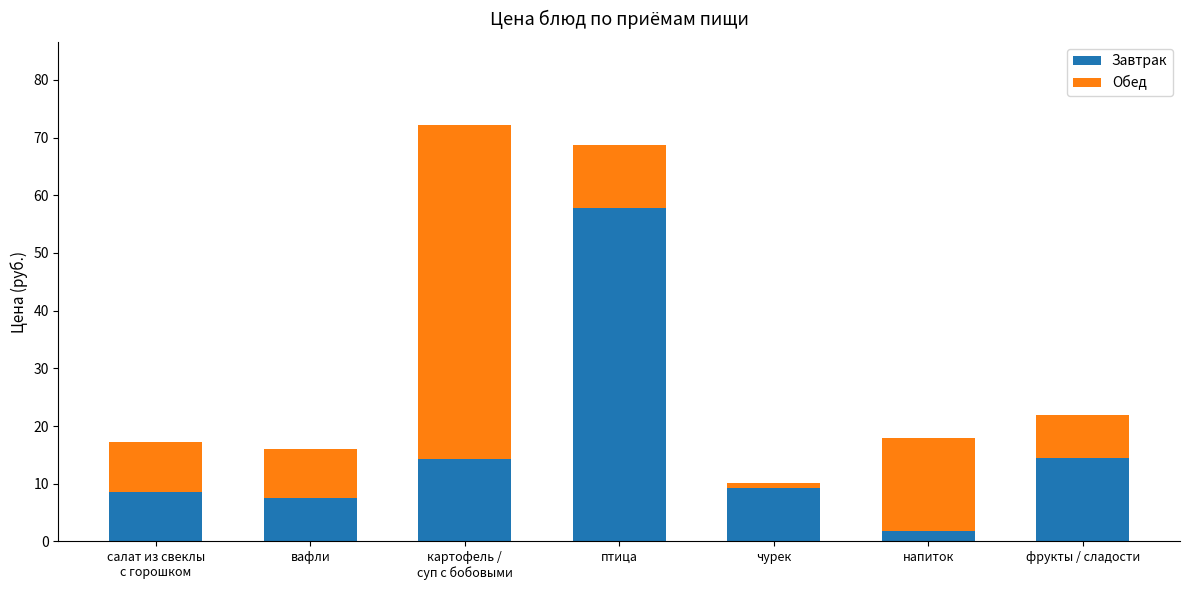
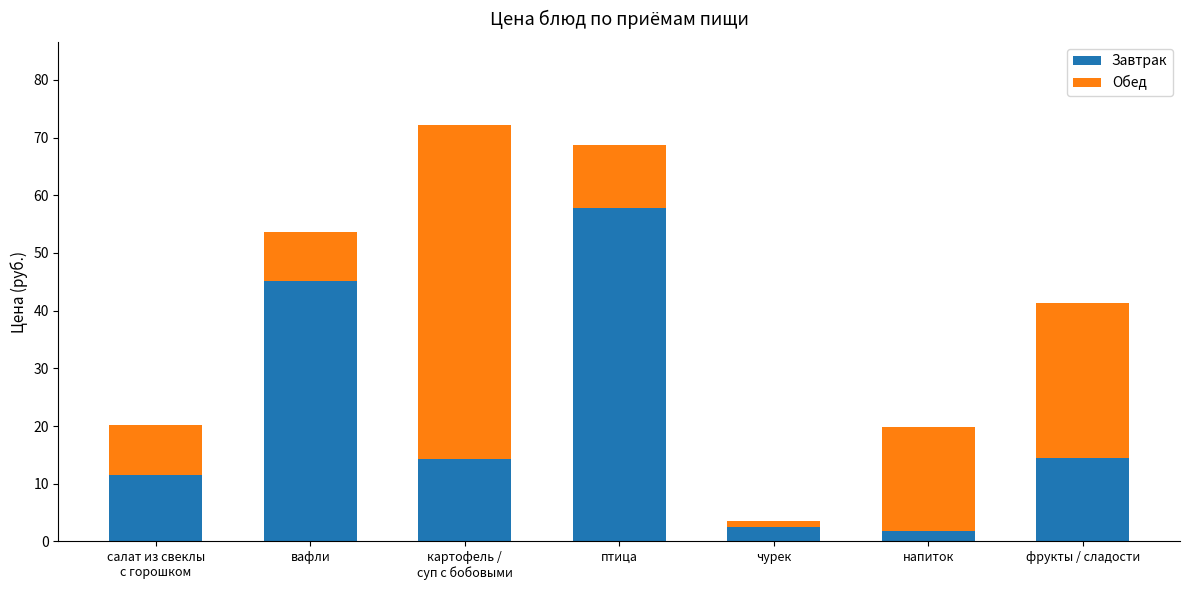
  {
    "Завтрак": {
-     "салат из свеклы с горошком": 9,
-     "вафли": 8,
+     "салат из свеклы с горошком": 11,
+     "вафли": 45,
      "картофель / суп с бобовыми": 14,
      "птица": 58,
-     "чурек": 9,
+     "чурек": 3,
      "напиток": 2,
      "фрукты / сладости": 14
    },
    "Обед": {
      "салат из свеклы с горошком": 9,
      "вафли": 9,
      "картофель / суп с бобовыми": 58,
      "птица": 11,
      "чурек": 1,
-     "напиток": 16,
-     "фрукты / сладости": 7
+     "напиток": 18,
+     "фрукты / сладости": 27
    }
  }
